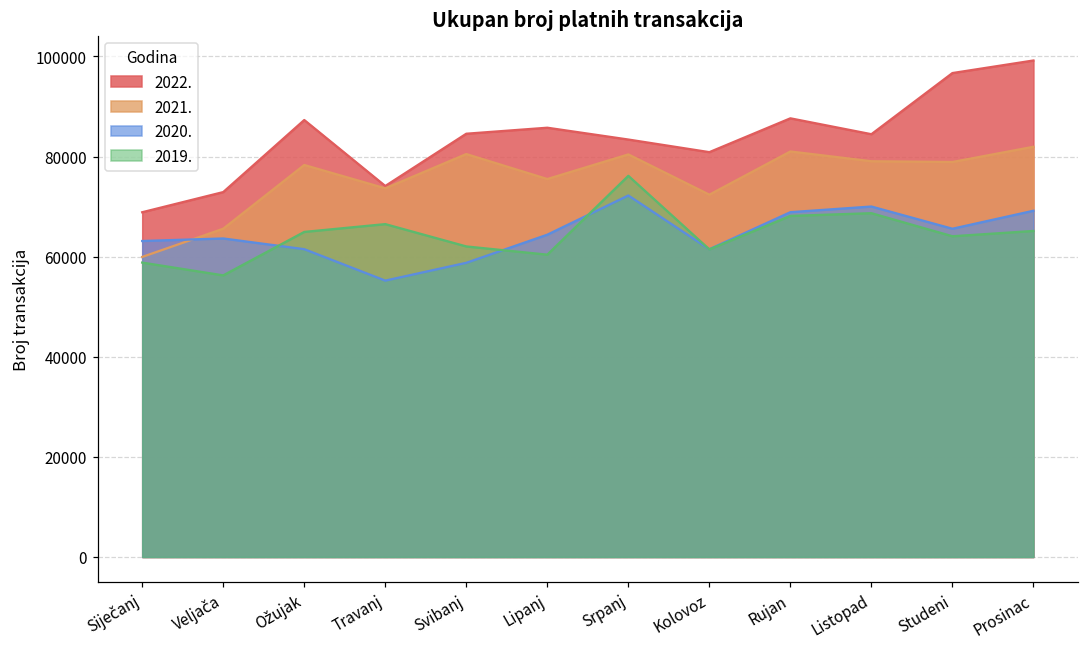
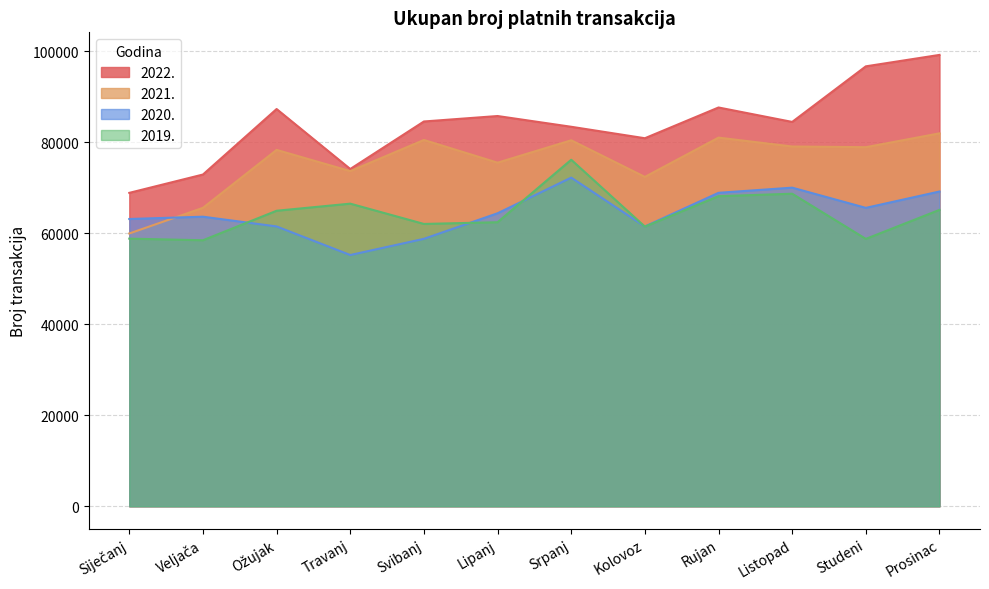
  {
    "2022.": {
      "Siječanj": 69000,
      "Veljača": 73000,
      "Ožujak": 87000,
      "Svibanj": 85000,
      "Lipanj": 86000,
      "Srpanj": 83000,
      "Kolovoz": 81000,
      "Rujan": 88000,
      "Listopad": 84000,
      "Studeni": 97000,
      "Prosinac": 99000
    },
    "2021.": {
      "Siječanj": 60000,
      "Veljača": 66000,
      "Ožujak": 78000,
      "Svibanj": 80000,
      "Lipanj": 76000,
      "Srpanj": 80000,
      "Kolovoz": 72000,
      "Rujan": 81000,
      "Listopad": 79000,
      "Studeni": 79000,
      "Prosinac": 82000
    },
    "2020.": {
      "Siječanj": 63000,
      "Veljača": 64000,
      "Ožujak": 61000,
      "Travanj": 55000,
      "Svibanj": 59000,
      "Lipanj": 64000,
      "Srpanj": 72000,
      "Rujan": 69000,
      "Listopad": 70000,
      "Studeni": 66000,
      "Prosinac": 69000
    },
    "2019.": {
      "Siječanj": 59000,
-     "Veljača": 56000,
+     "Veljača": 58000,
      "Ožujak": 65000,
      "Travanj": 67000,
      "Svibanj": 62000,
-     "Lipanj": 60000,
+     "Lipanj": 62000,
      "Srpanj": 76000,
      "Rujan": 68000,
      "Listopad": 69000,
-     "Studeni": 64000,
+     "Studeni": 59000,
      "Prosinac": 65000
    }
  }
